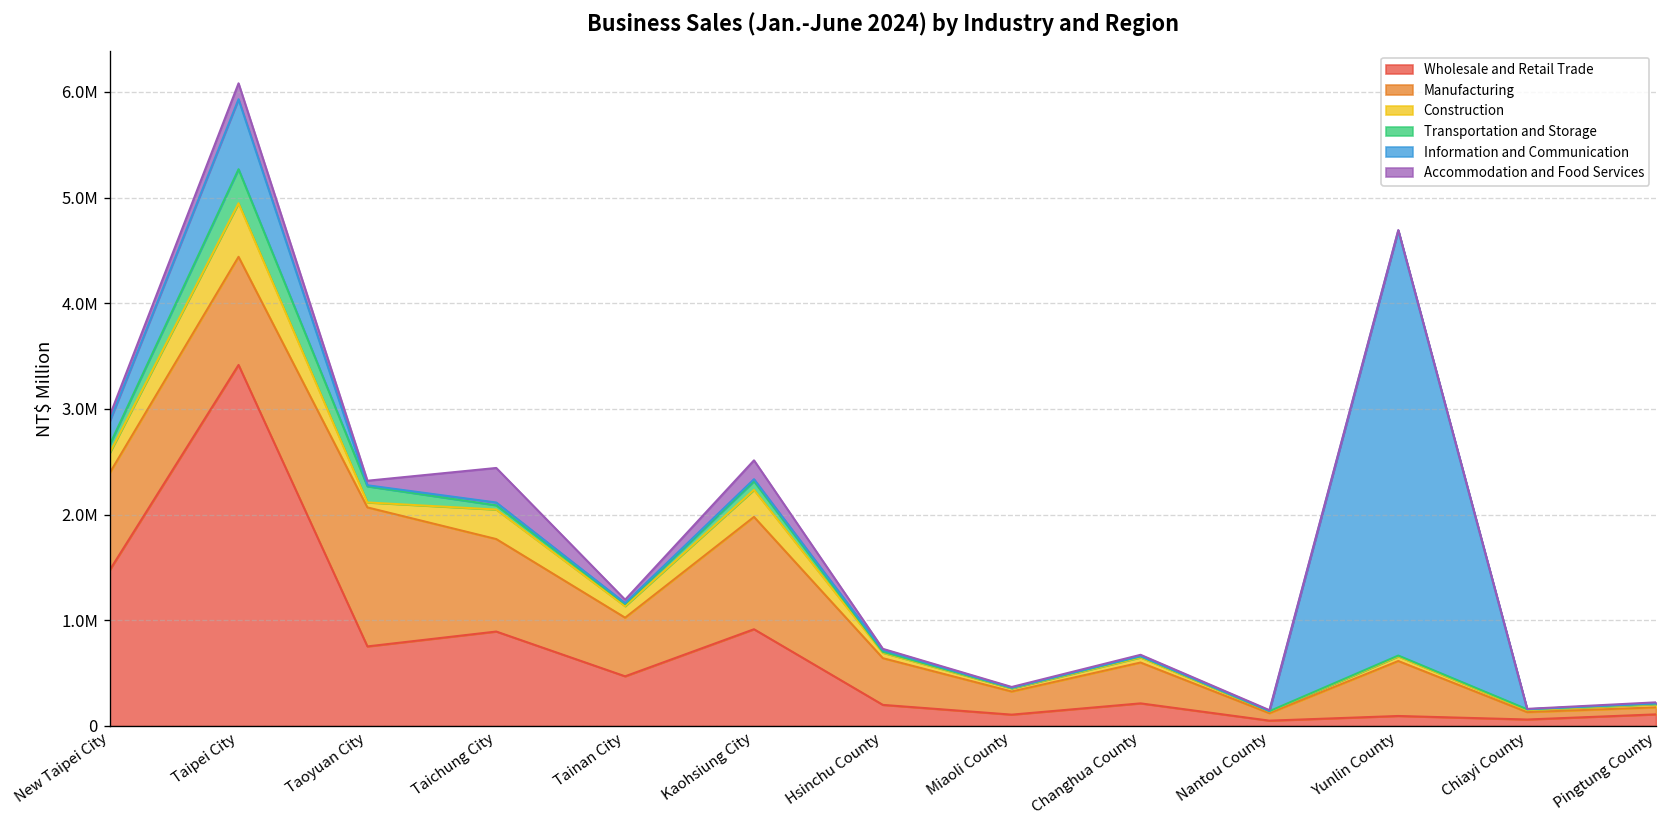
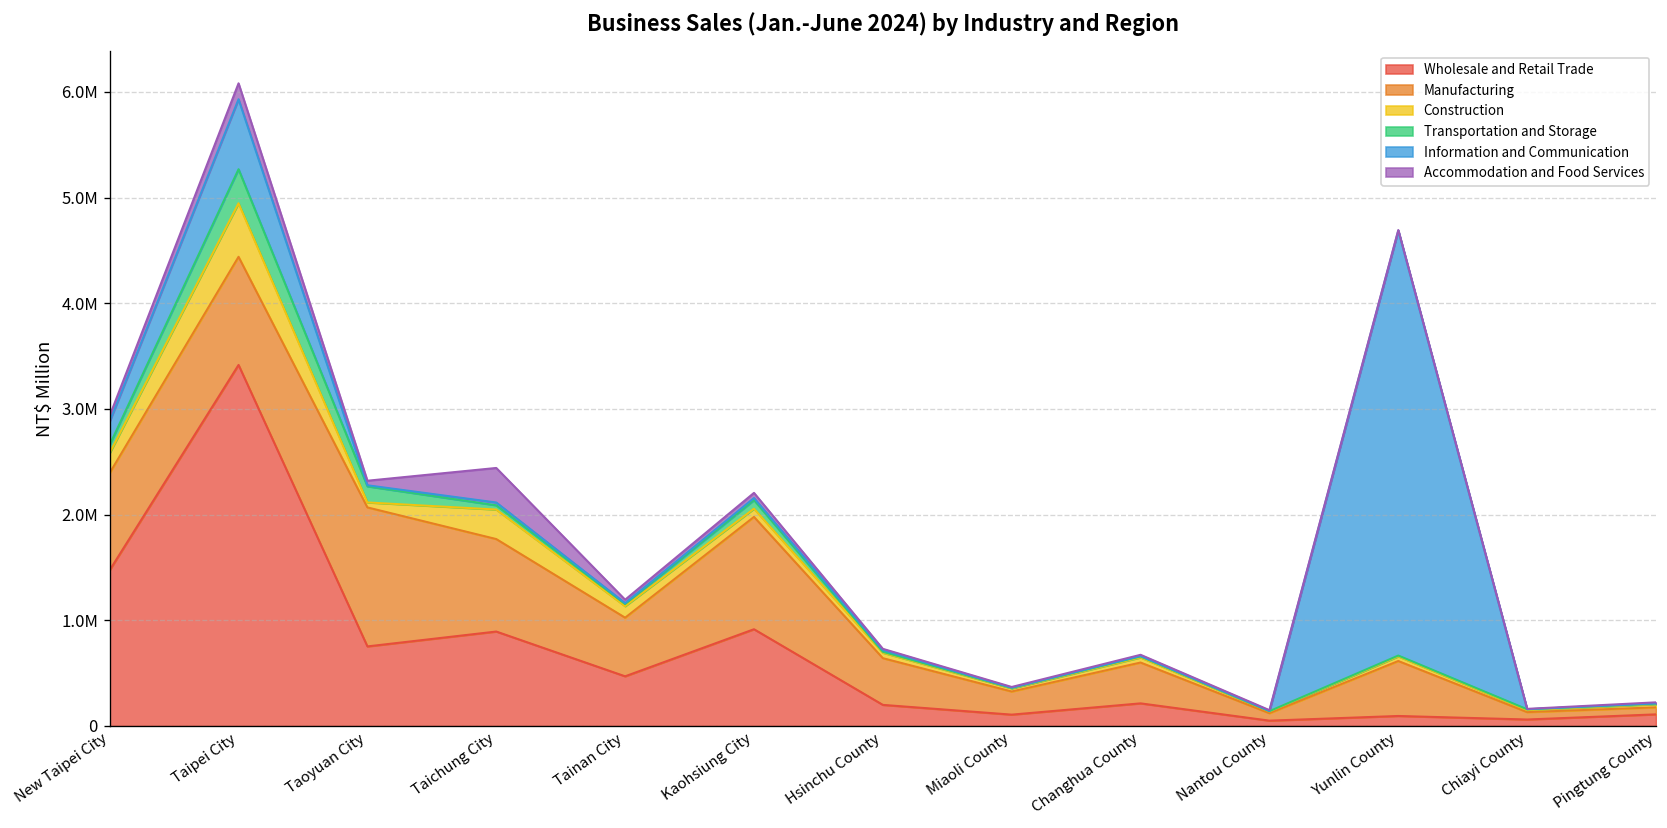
  {
    "Construction": {
      "New Taipei City": 200000,
      "Taipei City": 500000,
      "Taoyuan City": 0,
      "Taichung City": 300000,
-     "Kaohsiung City": 300000
+     "Kaohsiung City": 100000
    },
    "Transportation and Storage": {
      "New Taipei City": 100000,
      "Taipei City": 300000
    },
    "Information and Communication": {
      "New Taipei City": 200000,
      "Taipei City": 700000
    },
    "Accommodation and Food Services": {
      "New Taipei City": 100000,
      "Taipei City": 200000,
      "Taoyuan City": 0,
      "Taichung City": 300000,
      "Tainan City": 0,
-     "Kaohsiung City": 200000
+     "Kaohsiung City": 0
    }
  }
